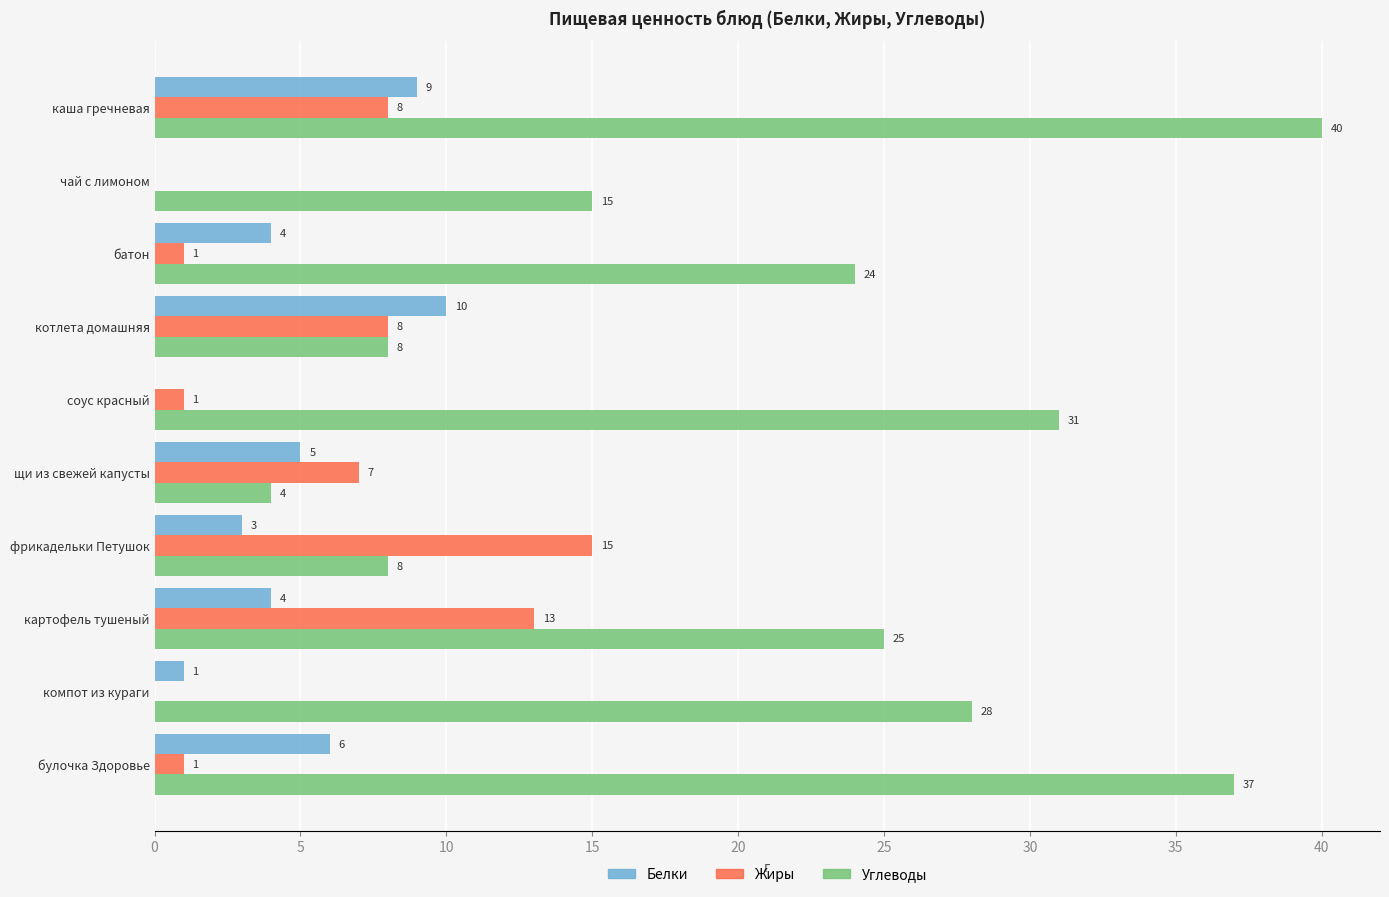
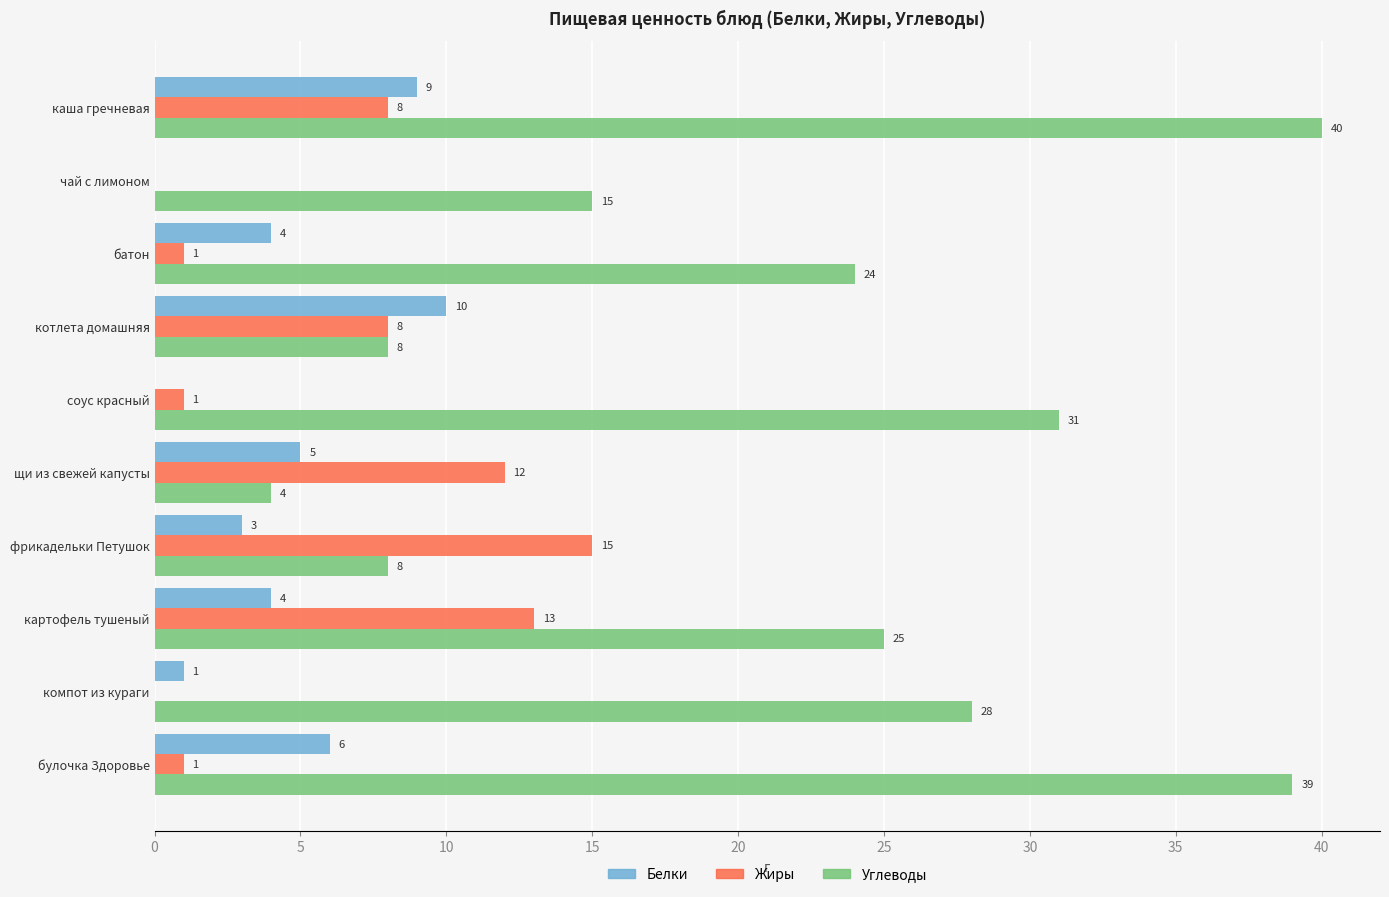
  {
    "Белки": {
      "каша гречневая": 9,
      "батон": 4,
      "котлета домашняя": 10,
      "щи из свежей капусты": 5,
      "фрикадельки Петушок": 3,
      "картофель тушеный": 4,
      "компот из кураги": 1,
      "булочка Здоровье": 6
    },
    "Жиры": {
      "каша гречневая": 8,
      "батон": 1,
      "котлета домашняя": 8,
      "соус красный": 1,
-     "щи из свежей капусты": 7,
+     "щи из свежей капусты": 12,
      "фрикадельки Петушок": 15,
      "картофель тушеный": 13,
      "булочка Здоровье": 1
    },
    "Углеводы": {
      "каша гречневая": 40,
      "чай с лимоном": 15,
      "батон": 24,
      "котлета домашняя": 8,
      "соус красный": 31,
      "щи из свежей капусты": 4,
      "фрикадельки Петушок": 8,
      "картофель тушеный": 25,
      "компот из кураги": 28,
-     "булочка Здоровье": 37
+     "булочка Здоровье": 39
    }
  }
